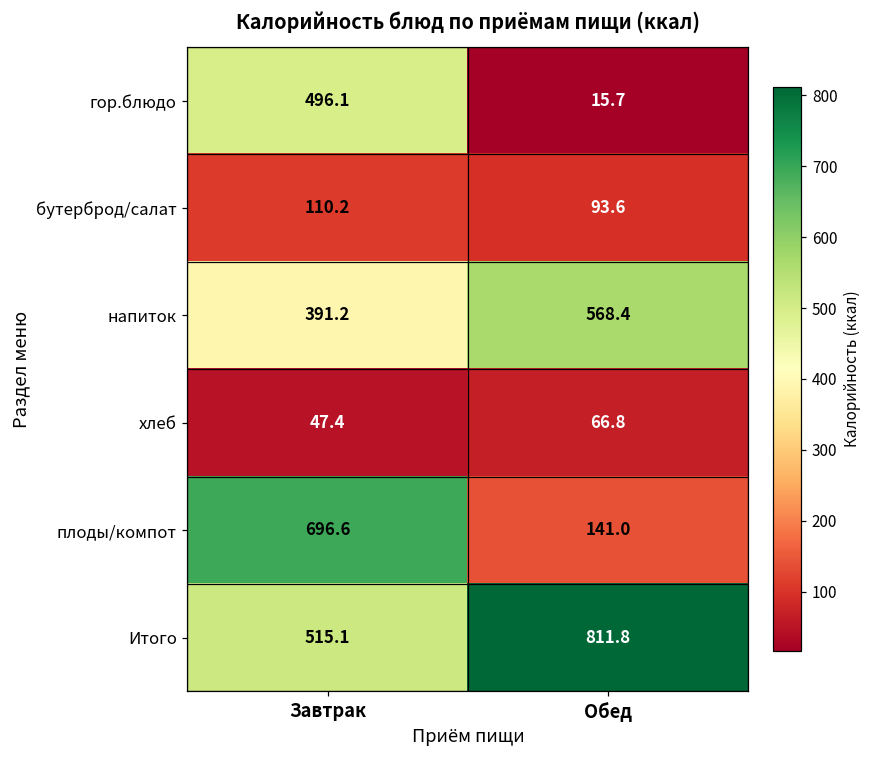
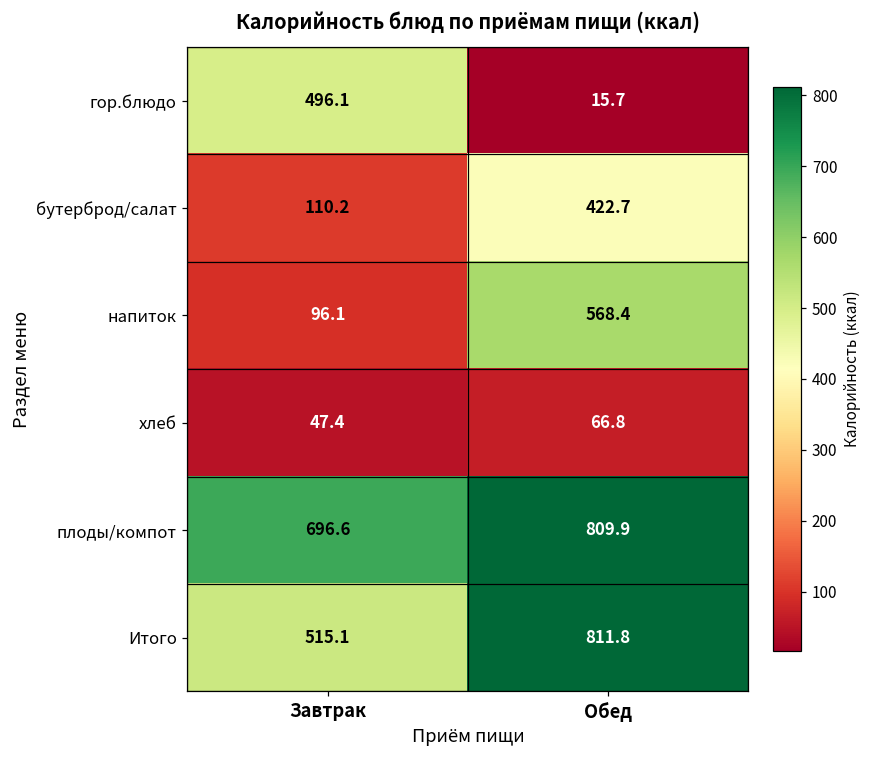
  {
    "гор.блюдо": {
      "Завтрак": 496.1,
      "Обед": 15.7
    },
    "бутерброд/салат": {
      "Завтрак": 110.2,
-     "Обед": 93.6
+     "Обед": 422.7
    },
    "напиток": {
-     "Завтрак": 391.2,
+     "Завтрак": 96.1,
      "Обед": 568.4
    },
    "хлеб": {
      "Завтрак": 47.4,
      "Обед": 66.8
    },
    "плоды/компот": {
      "Завтрак": 696.6,
-     "Обед": 141.0
+     "Обед": 809.9
    },
    "Итого": {
      "Завтрак": 515.1,
      "Обед": 811.8
    }
  }
